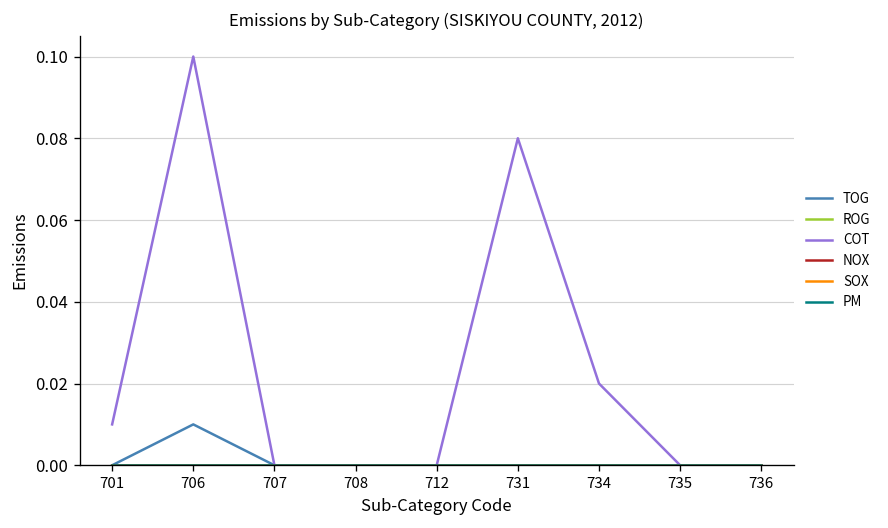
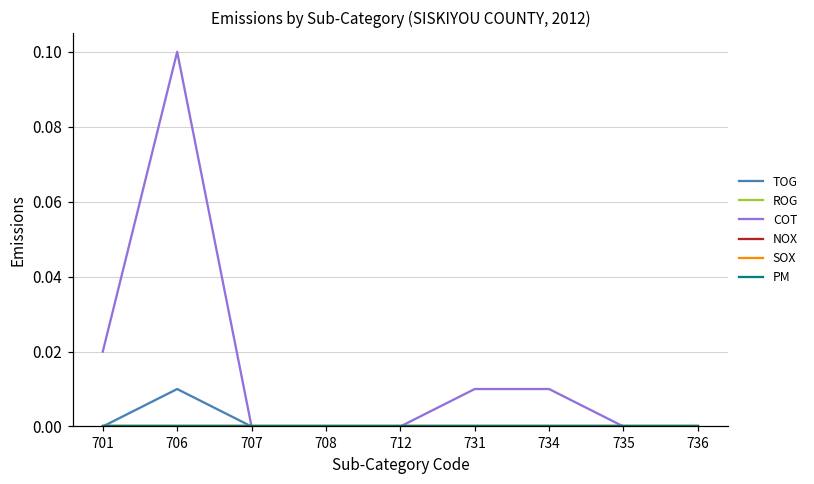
  {
    "TOG": {
      "706": 0.01
    },
    "PM": {
      "706": 0.00
    },
    "COT": {
-     "701": 0.01,
+     "701": 0.02,
      "706": 0.10,
-     "731": 0.08,
-     "734": 0.02
+     "731": 0.01,
+     "734": 0.01
    }
  }
